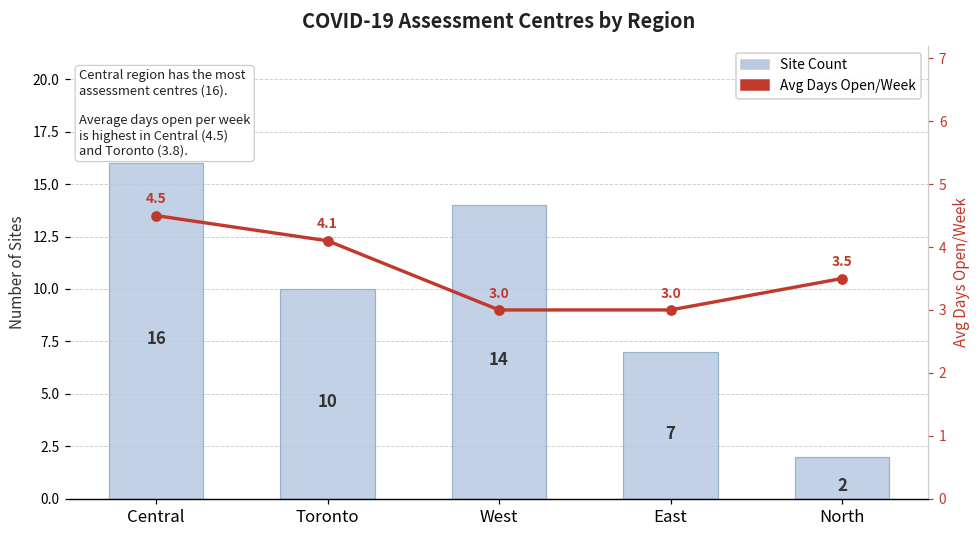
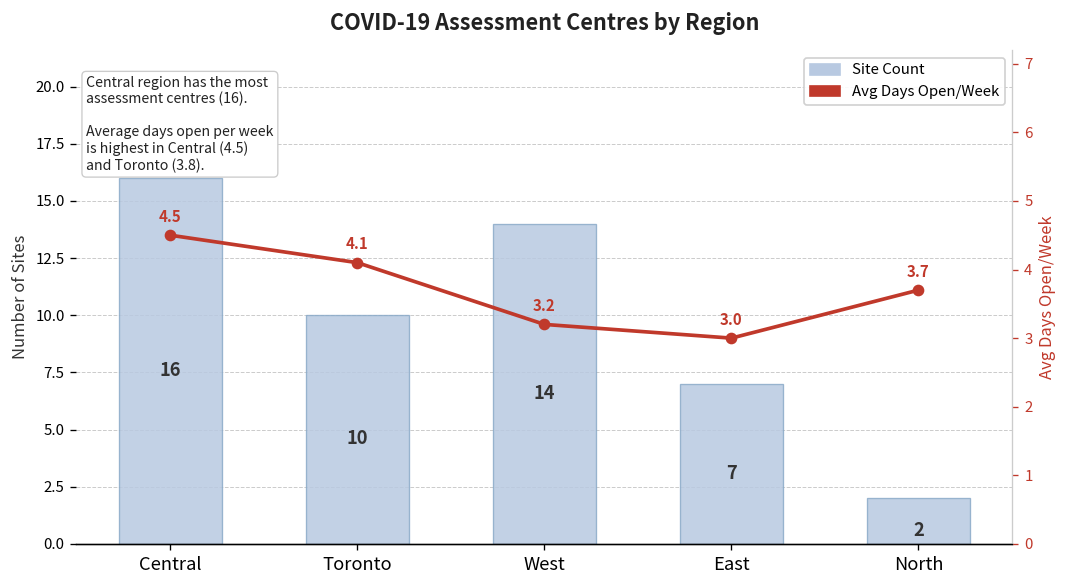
  {
    "Site Count": {
      "Toronto": 10,
      "West": 14,
      "East": 7,
      "North": 2
    },
    "Avg Days Open/Week": {
      "Central": 4.5,
      "Toronto": 4.1,
-     "West": 3.0,
+     "West": 3.2,
      "East": 3.0,
-     "North": 3.5
+     "North": 3.7
    }
  }
